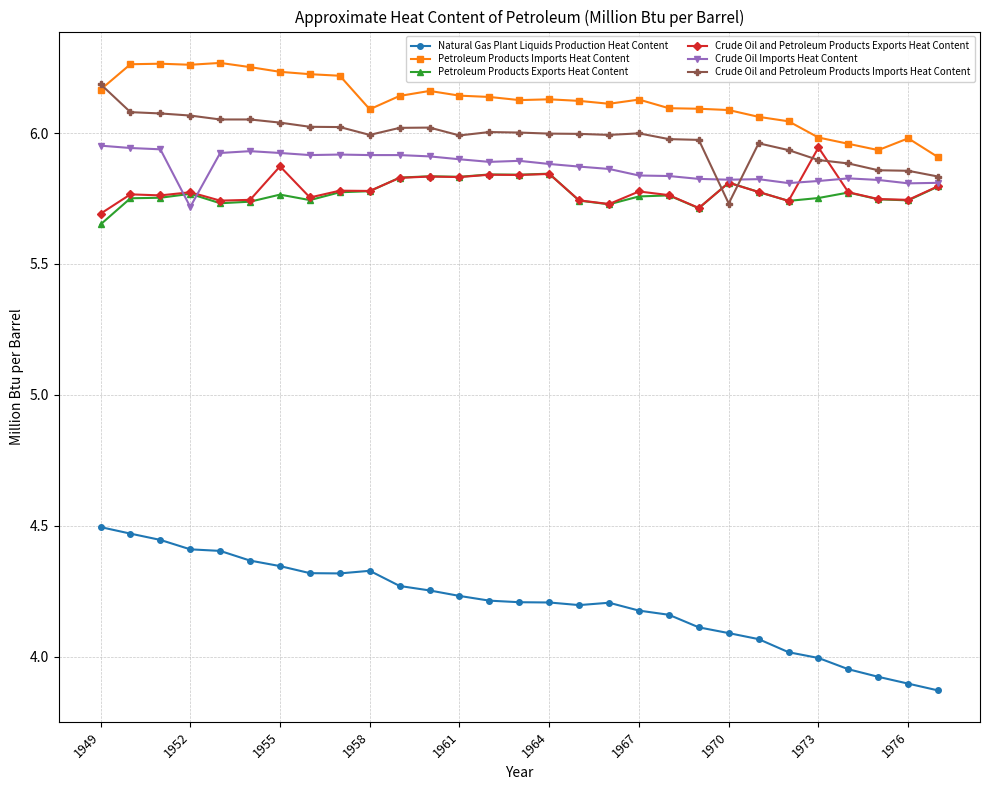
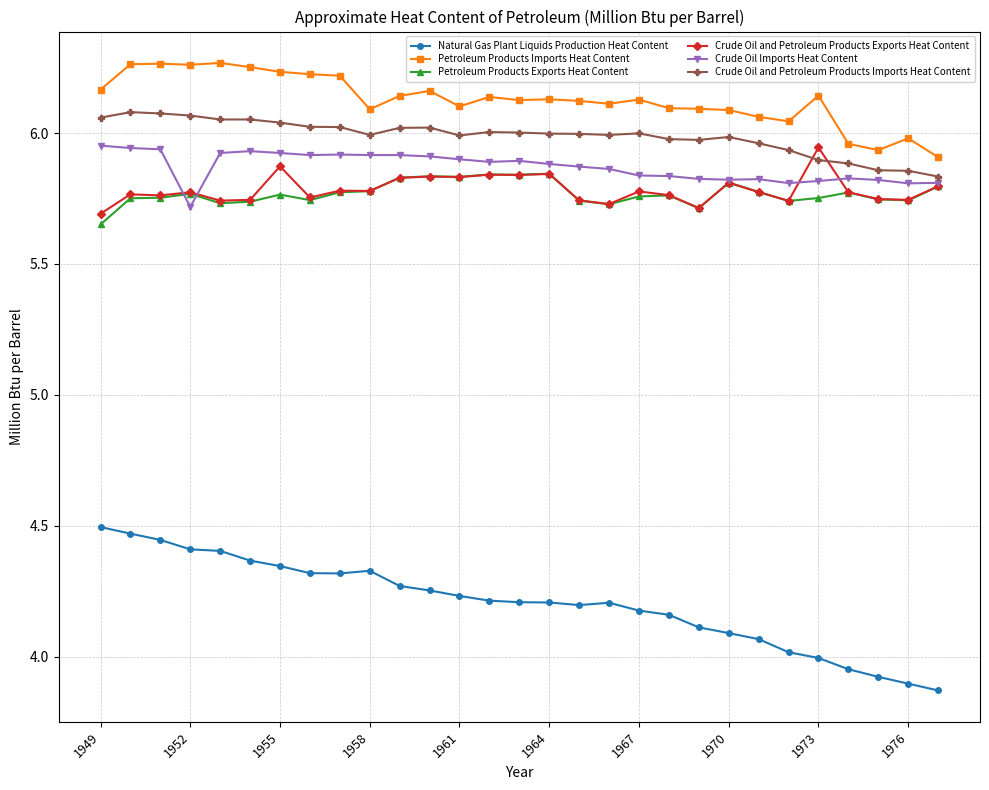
  {
    "Natural Gas Plant Liquids Production Heat Content": {
      "1949": 4.50,
      "1952": 4.41,
      "1955": 4.35,
      "1958": 4.33,
      "1961": 4.23,
      "1964": 4.21,
      "1967": 4.18,
      "1970": 4.09,
      "1973": 4.00,
      "1976": 3.90
    },
    "Petroleum Products Imports Heat Content": {
      "1949": 6.17,
      "1952": 6.26,
      "1955": 6.23,
      "1958": 6.09,
-     "1961": 6.14,
+     "1961": 6.10,
      "1964": 6.13,
      "1967": 6.13,
      "1970": 6.09,
-     "1973": 5.98,
+     "1973": 6.14,
      "1976": 5.98
    },
    "Petroleum Products Exports Heat Content": {
      "1949": 5.65,
      "1955": 5.77,
      "1967": 5.76,
      "1973": 5.75
    },
    "Crude Oil and Petroleum Products Exports Heat Content": {
      "1949": 5.69,
      "1955": 5.87,
      "1967": 5.78,
      "1973": 5.95
    },
    "Crude Oil Imports Heat Content": {
      "1949": 5.95,
      "1952": 5.72,
      "1955": 5.92,
      "1958": 5.92,
      "1961": 5.90,
      "1964": 5.88,
      "1967": 5.84,
      "1970": 5.82,
      "1973": 5.82,
      "1976": 5.81
    },
    "Crude Oil and Petroleum Products Imports Heat Content": {
-     "1949": 6.19,
+     "1949": 6.06,
      "1952": 6.07,
      "1955": 6.04,
      "1958": 5.99,
      "1961": 5.99,
      "1964": 6.00,
      "1967": 6.00,
-     "1970": 5.73,
+     "1970": 5.99,
      "1973": 5.90,
      "1976": 5.86
    }
  }
